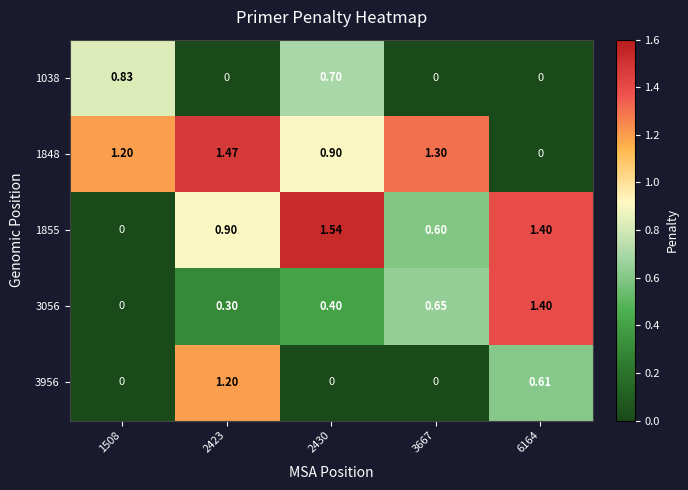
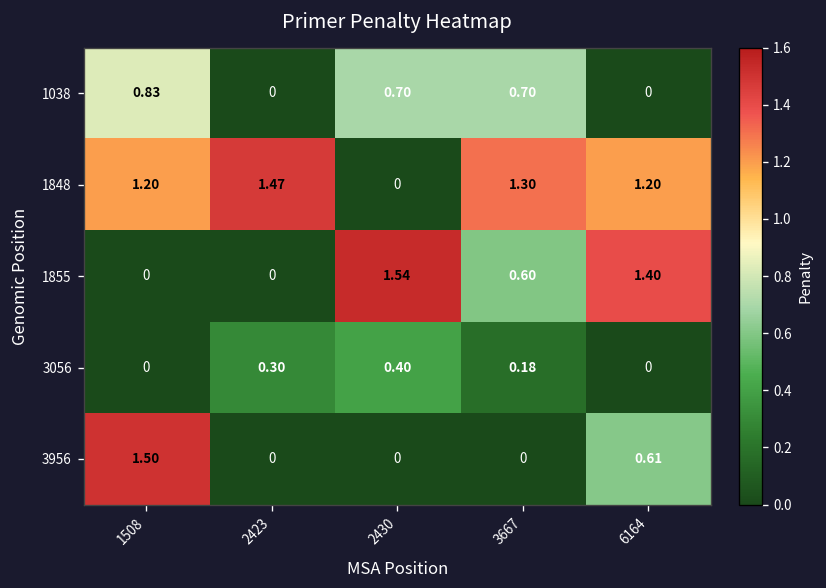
  {
    "1038": {
      "1508": 0.83,
      "2423": 0,
      "2430": 0.70,
-     "3667": 0,
+     "3667": 0.70,
      "6164": 0
    },
    "1848": {
      "1508": 1.20,
      "2423": 1.47,
-     "2430": 0.90,
+     "2430": 0,
      "3667": 1.30,
-     "6164": 0
+     "6164": 1.20
    },
    "1855": {
      "1508": 0,
-     "2423": 0.90,
+     "2423": 0,
      "2430": 1.54,
      "3667": 0.60,
      "6164": 1.40
    },
    "3056": {
      "1508": 0,
      "2423": 0.30,
      "2430": 0.40,
-     "3667": 0.65,
-     "6164": 1.40
+     "3667": 0.18,
+     "6164": 0
    },
    "3956": {
-     "1508": 0,
-     "2423": 1.20,
+     "1508": 1.50,
+     "2423": 0,
      "2430": 0,
      "3667": 0,
      "6164": 0.61
    }
  }
